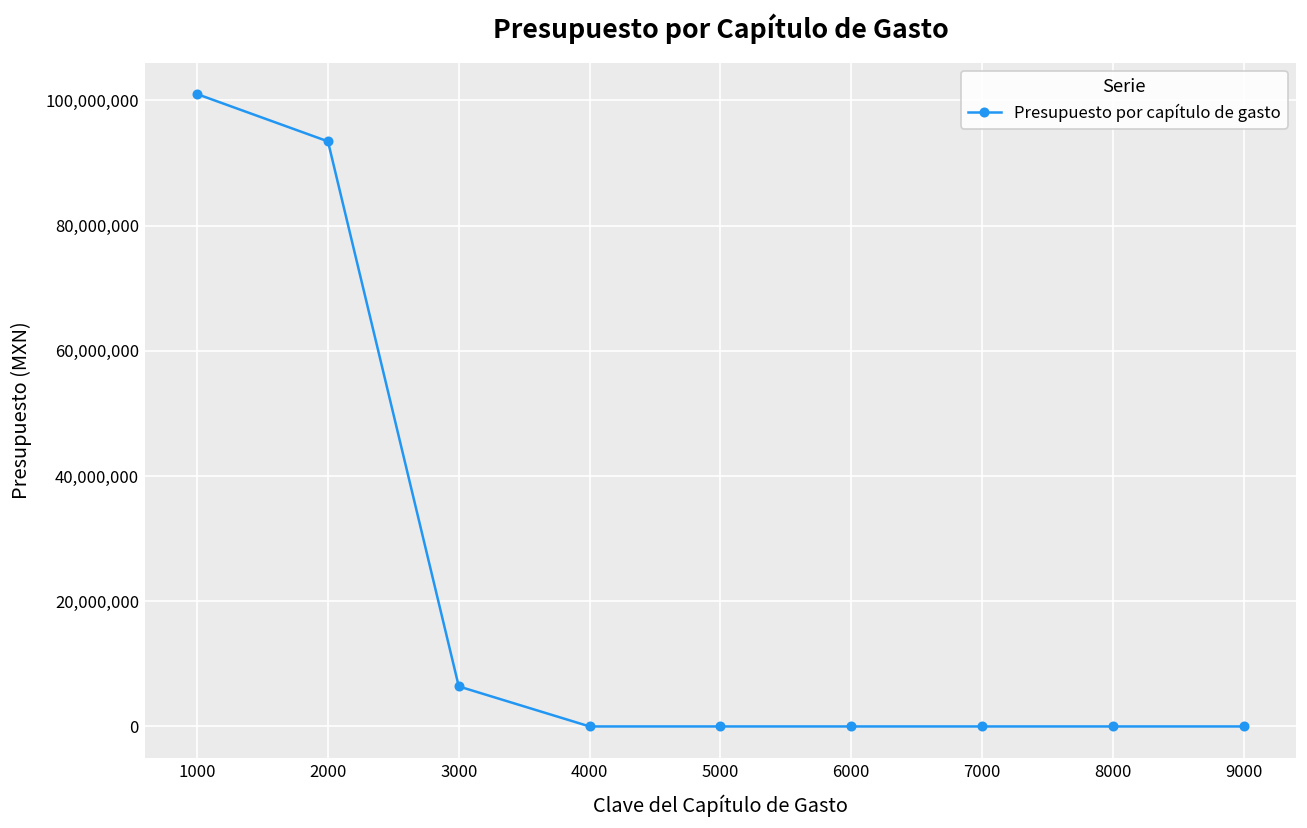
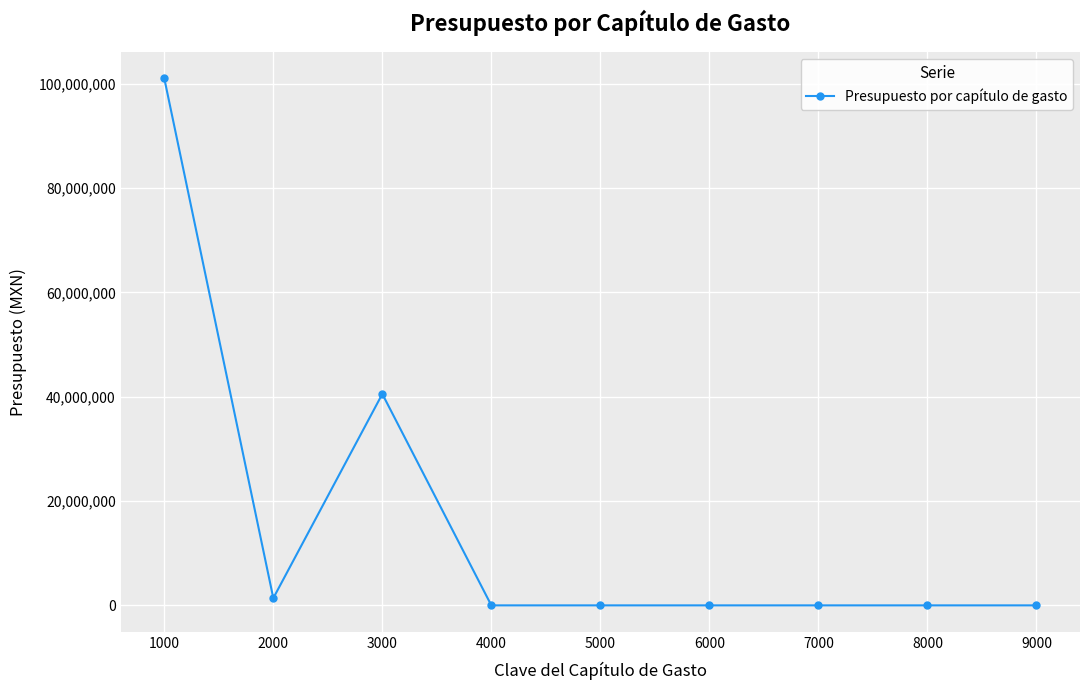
  {
    "1000": "101,000,000",
-   "2000": "93,000,000",
-   "3000": "6,000,000",
+   "2000": "1,000,000",
+   "3000": "41,000,000",
    "4000": "0",
    "5000": "0",
    "6000": "0",
    "7000": "0",
    "8000": "0",
    "9000": "0"
  }
